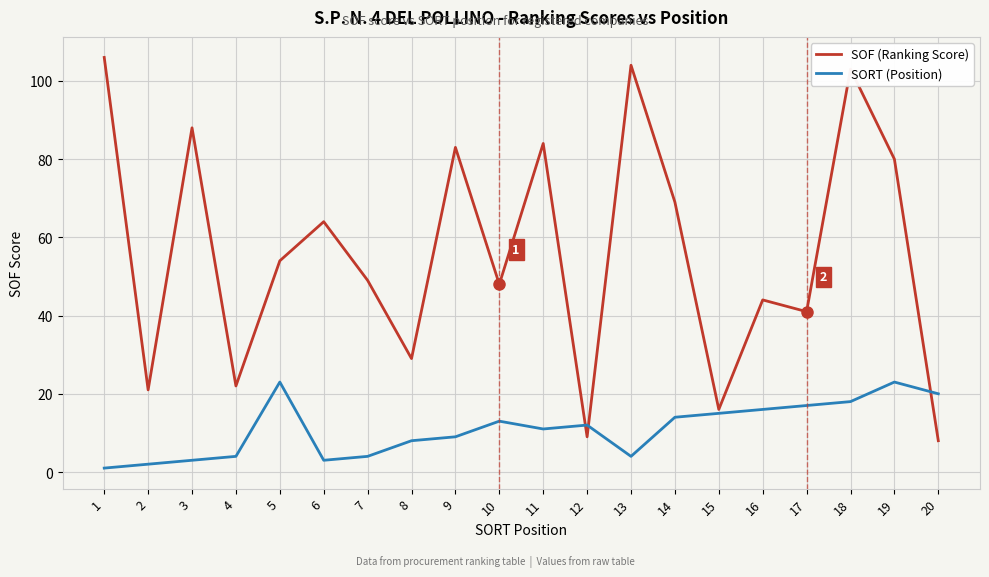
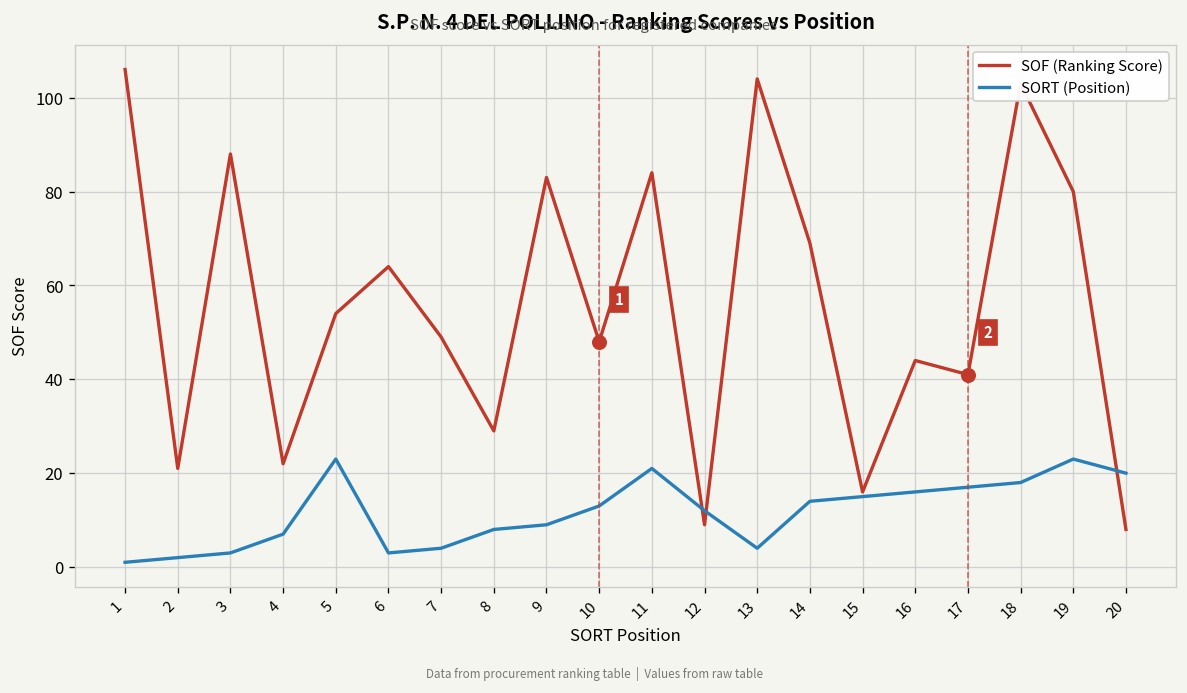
  {
    "SORT (Position)": {
      "1": 1,
      "2": 2,
      "3": 3,
-     "4": 4,
+     "4": 7,
      "5": 23,
      "6": 3,
      "7": 4,
      "8": 8,
      "9": 9,
      "10": 13,
-     "11": 11,
+     "11": 21,
      "12": 12,
      "13": 4,
      "14": 14,
      "15": 15,
      "16": 16,
      "17": 17,
      "18": 18,
      "19": 23,
      "20": 20
    }
  }
